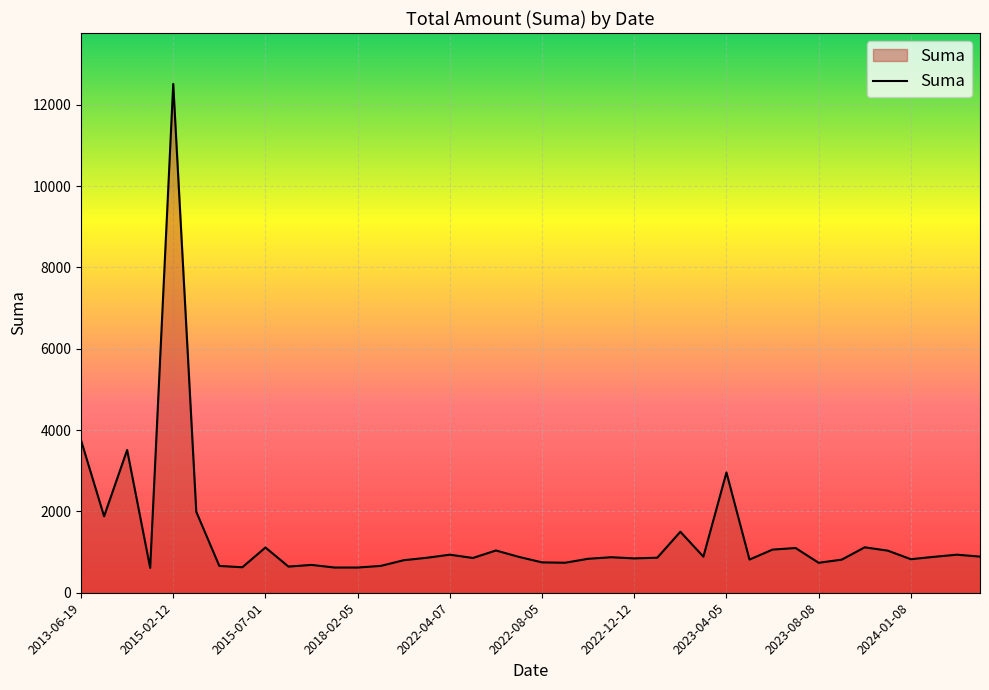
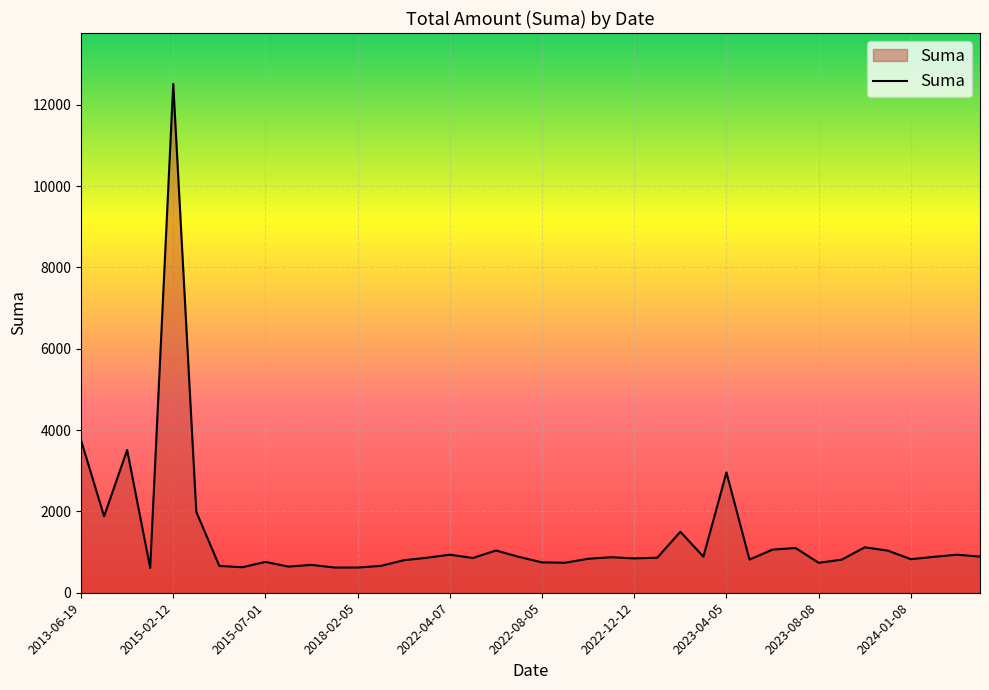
  {
-   "2015-07-01": 1100,
+   "2015-07-01": 800,
    "2023-04-05": 3000,
    "2024-01-08": 800
  }
